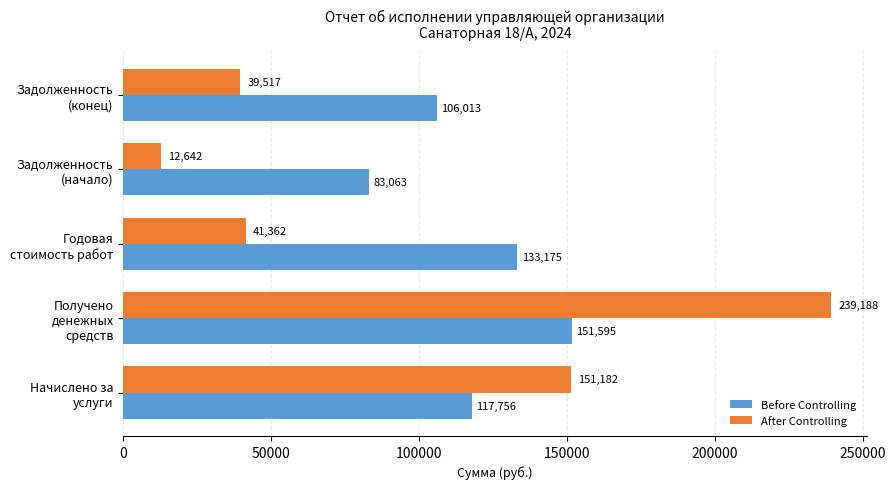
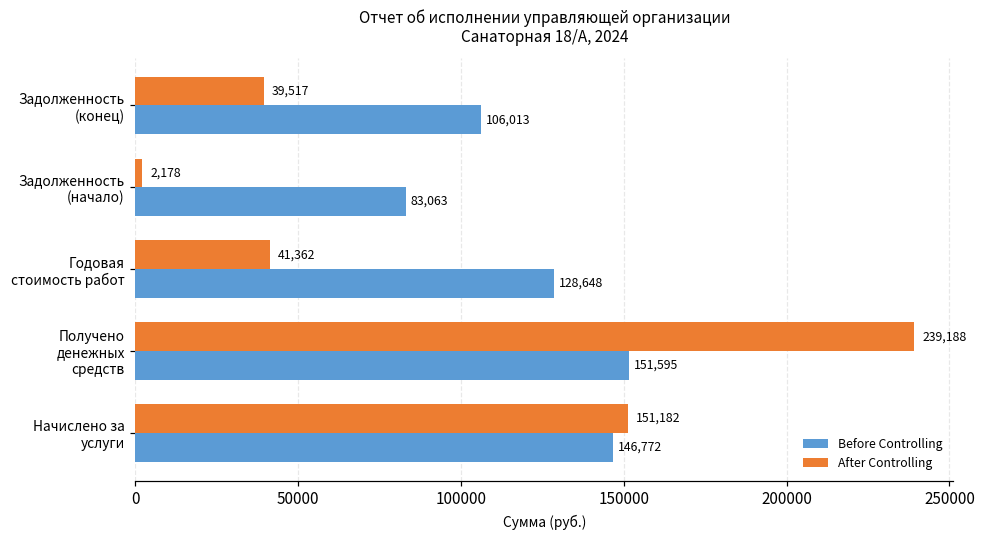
  {
    "Before Controlling": {
      "Задолженность (конец)": "106,013",
      "Задолженность (начало)": "83,063",
-     "Годовая стоимость работ": "133,175",
+     "Годовая стоимость работ": "128,648",
      "Получено денежных средств": "151,595",
-     "Начислено за услуги": "117,756"
+     "Начислено за услуги": "146,772"
    },
    "After Controlling": {
      "Задолженность (конец)": "39,517",
-     "Задолженность (начало)": "12,642",
+     "Задолженность (начало)": "2,178",
      "Годовая стоимость работ": "41,362",
      "Получено денежных средств": "239,188",
      "Начислено за услуги": "151,182"
    }
  }
